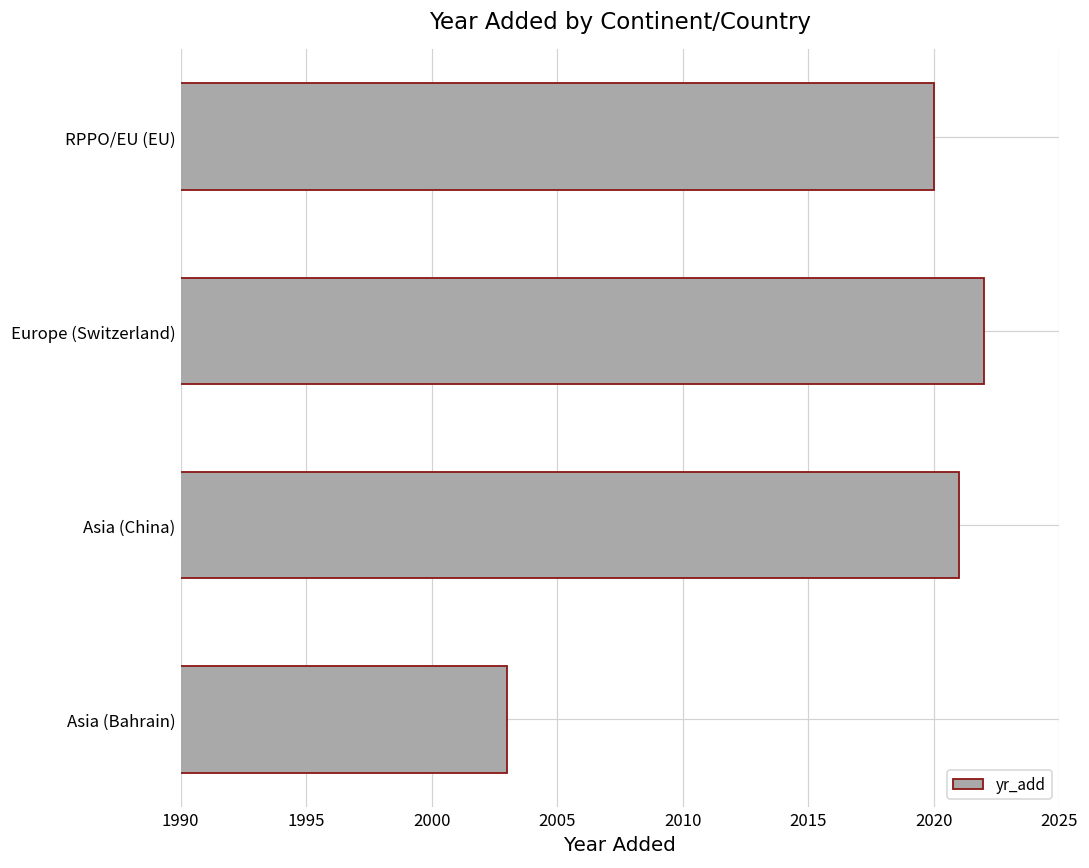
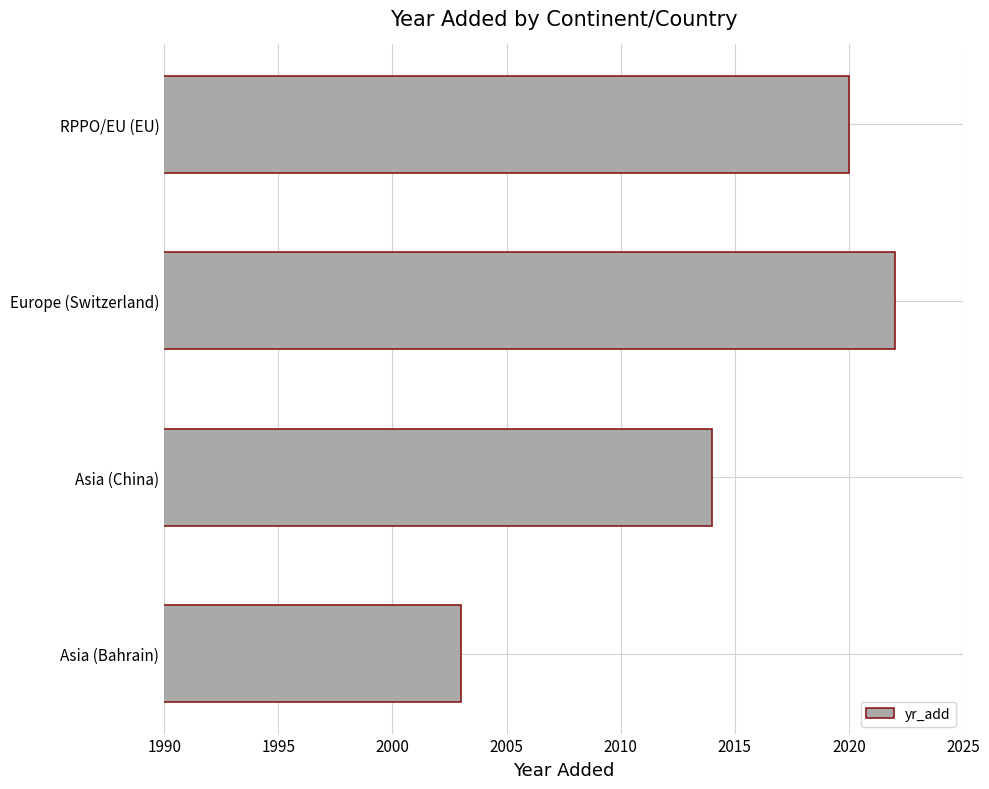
  {
    "RPPO/EU (EU)": 2020,
    "Europe (Switzerland)": 2022,
-   "Asia (China)": 2021,
+   "Asia (China)": 2014,
    "Asia (Bahrain)": 2003
  }
